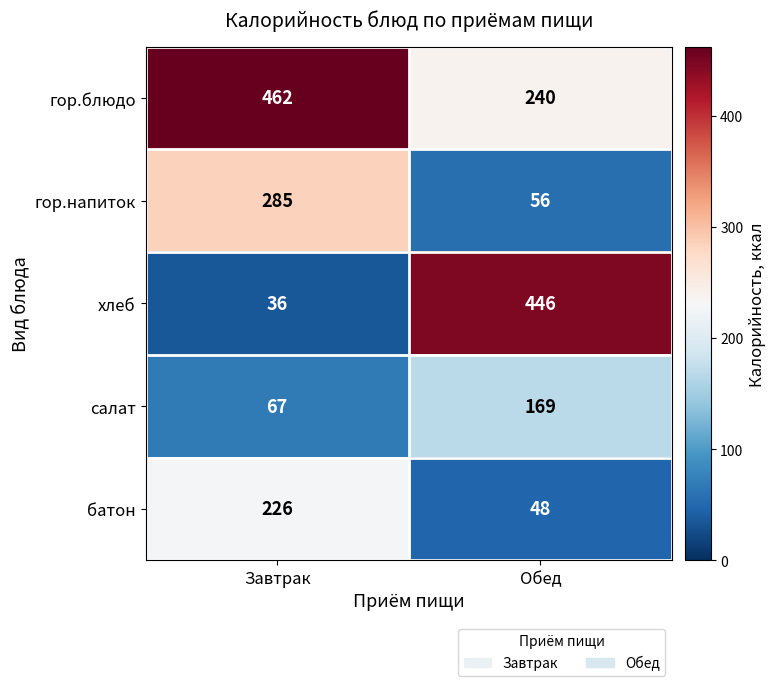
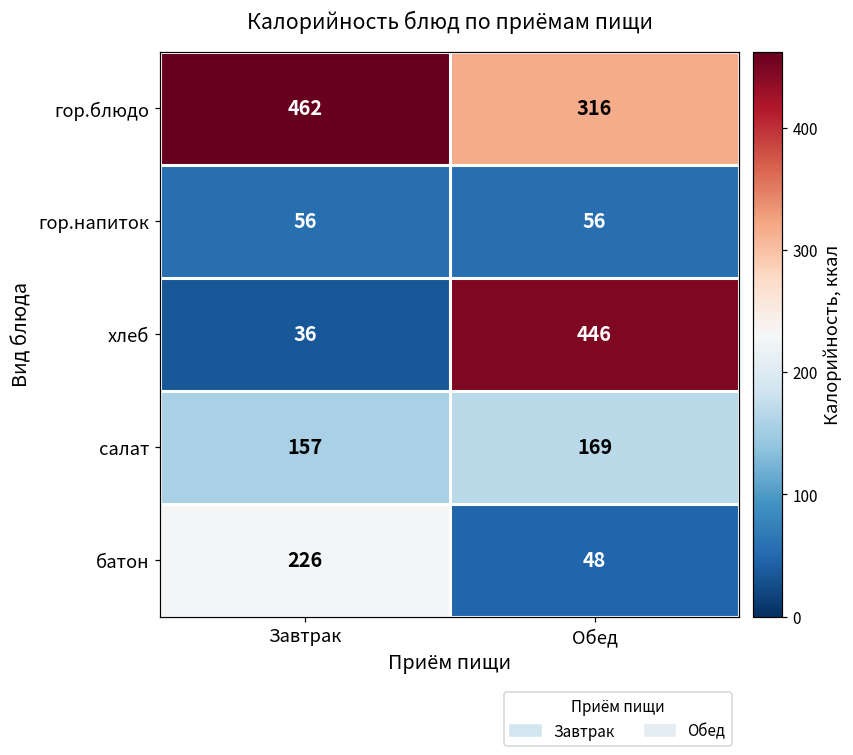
  {
    "гор.блюдо": {
      "Завтрак": 462,
-     "Обед": 240
+     "Обед": 316
    },
    "гор.напиток": {
-     "Завтрак": 285,
+     "Завтрак": 56,
      "Обед": 56
    },
    "хлеб": {
      "Завтрак": 36,
      "Обед": 446
    },
    "салат": {
-     "Завтрак": 67,
+     "Завтрак": 157,
      "Обед": 169
    },
    "батон": {
      "Завтрак": 226,
      "Обед": 48
    }
  }
